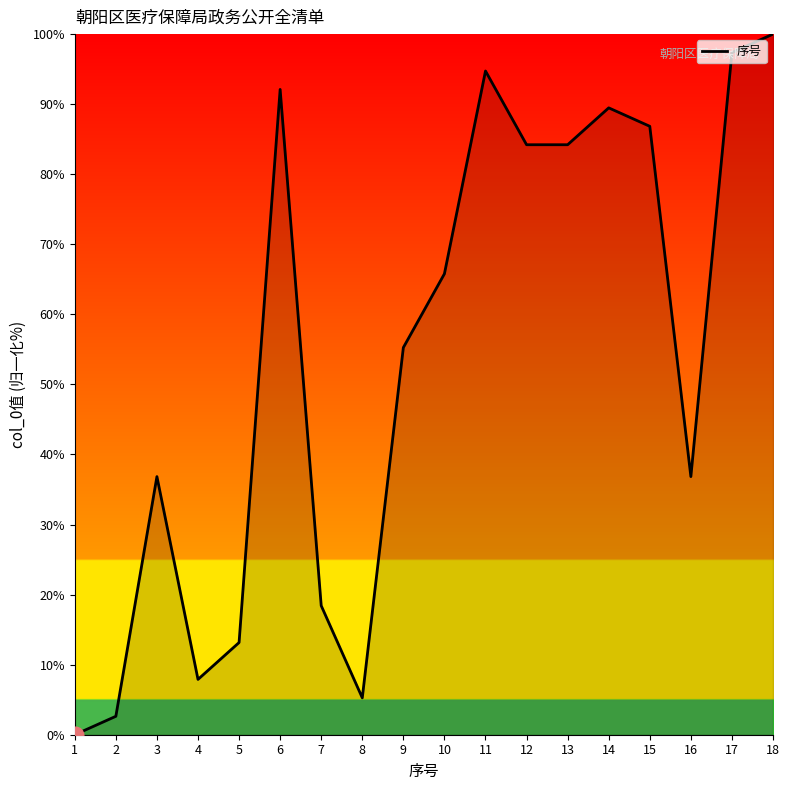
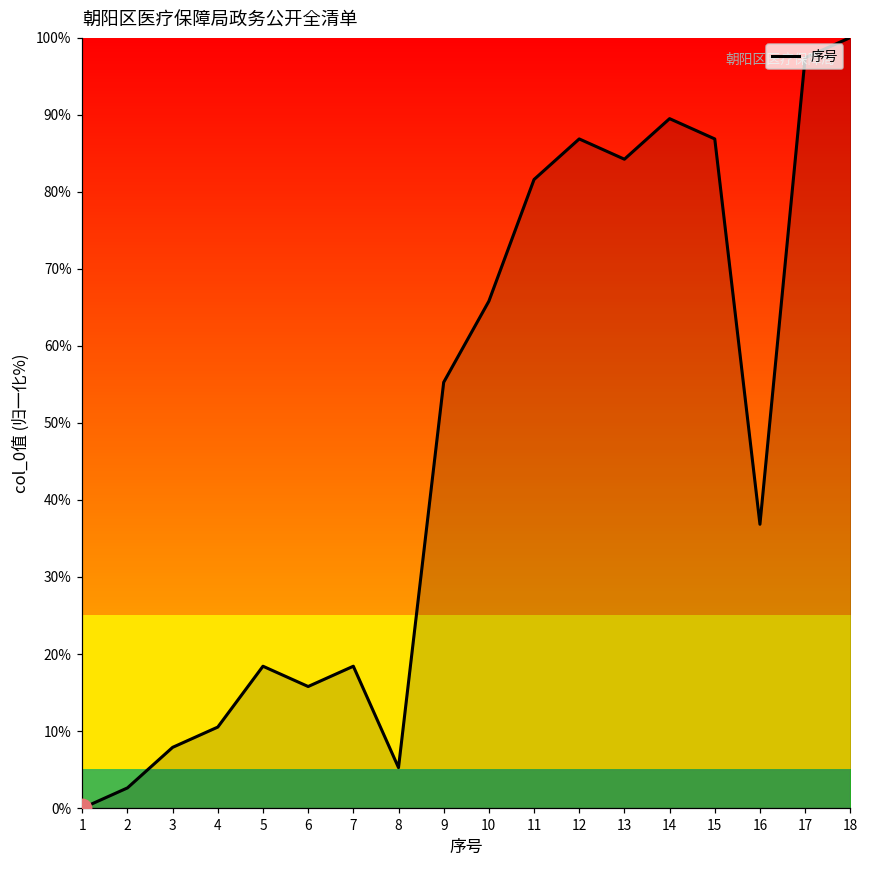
  {
    "序号": {
-     "3": "37%",
-     "4": "8%",
-     "5": "13%",
-     "6": "92%",
+     "3": "8%",
+     "4": "11%",
+     "5": "18%",
+     "6": "16%",
      "7": "18%",
      "8": "5%",
      "9": "55%",
      "10": "66%",
-     "11": "95%",
-     "12": "84%",
+     "11": "82%",
+     "12": "87%",
      "13": "84%",
      "14": "89%",
      "15": "87%",
      "16": "37%",
      "18": "100%"
    }
  }
